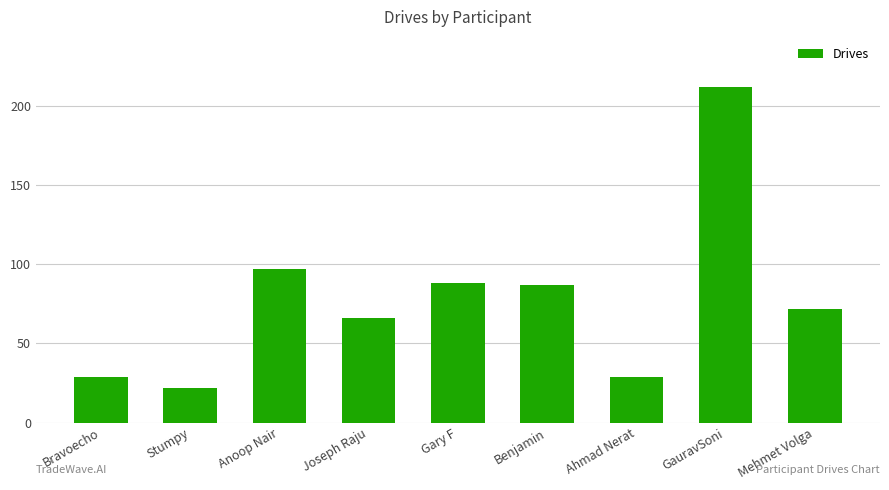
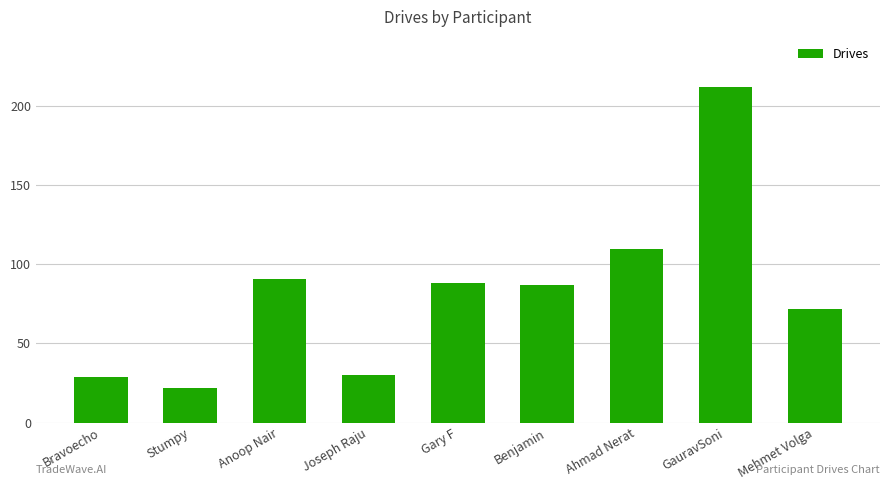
  {
    "Bravoecho": 29,
    "Stumpy": 22,
-   "Anoop Nair": 97,
-   "Joseph Raju": 66,
+   "Anoop Nair": 91,
+   "Joseph Raju": 30,
    "Gary F": 88,
    "Benjamin": 87,
-   "Ahmad Nerat": 29,
+   "Ahmad Nerat": 110,
    "GauravSoni": 212,
    "Mehmet Volga": 72
  }
